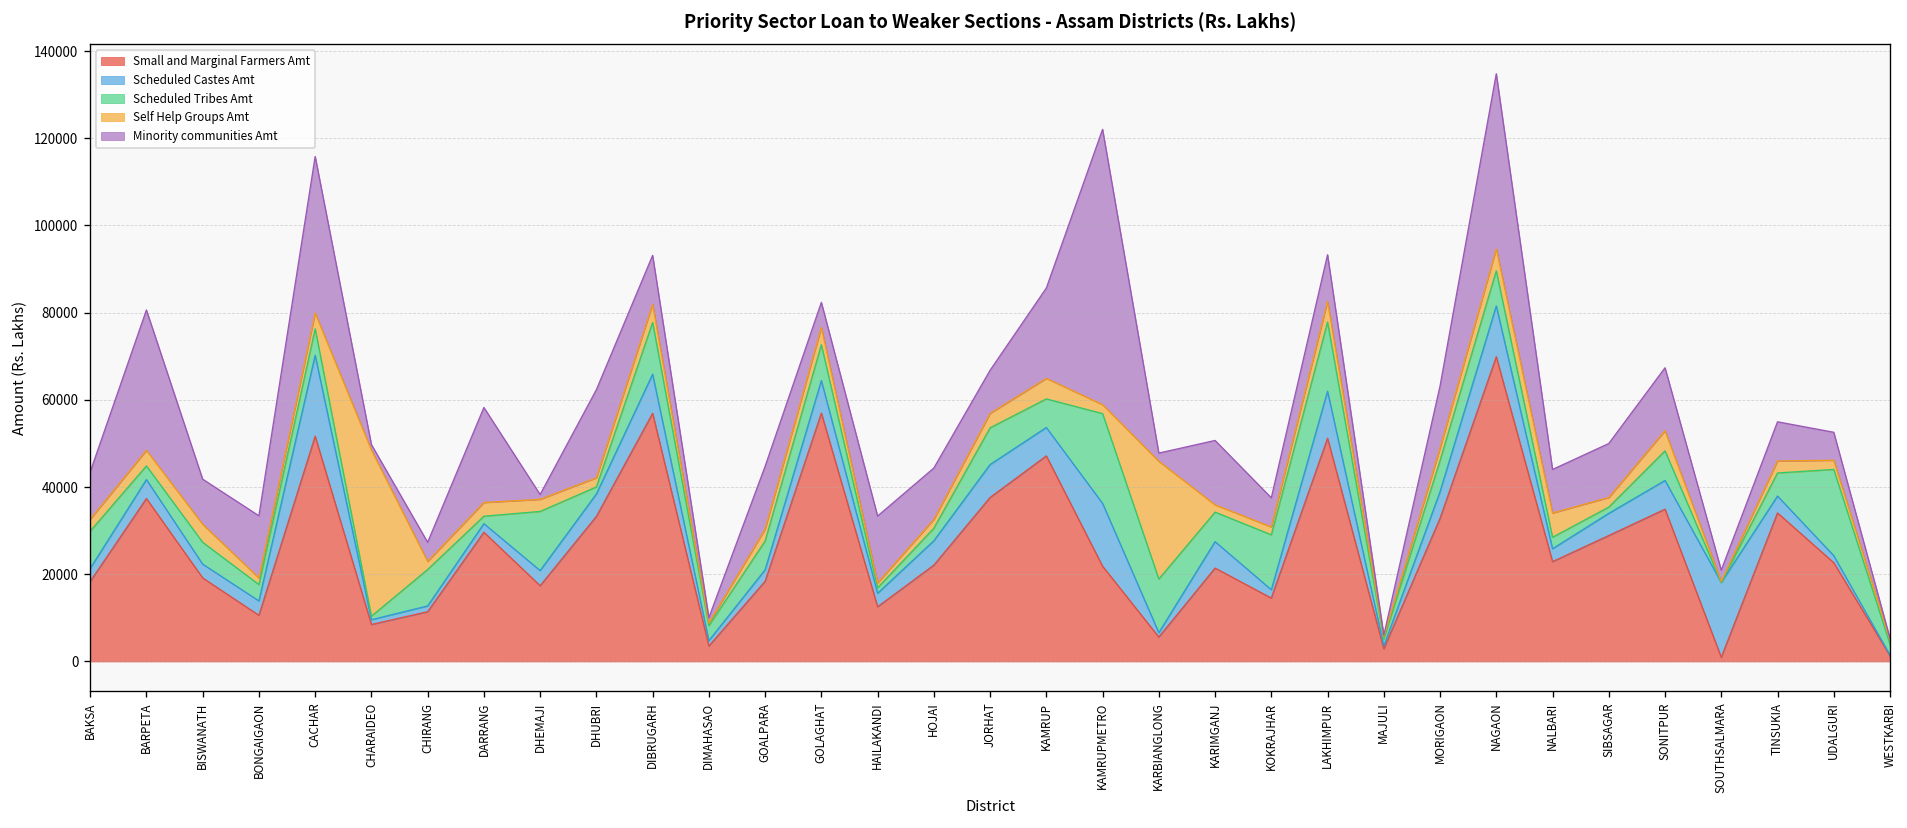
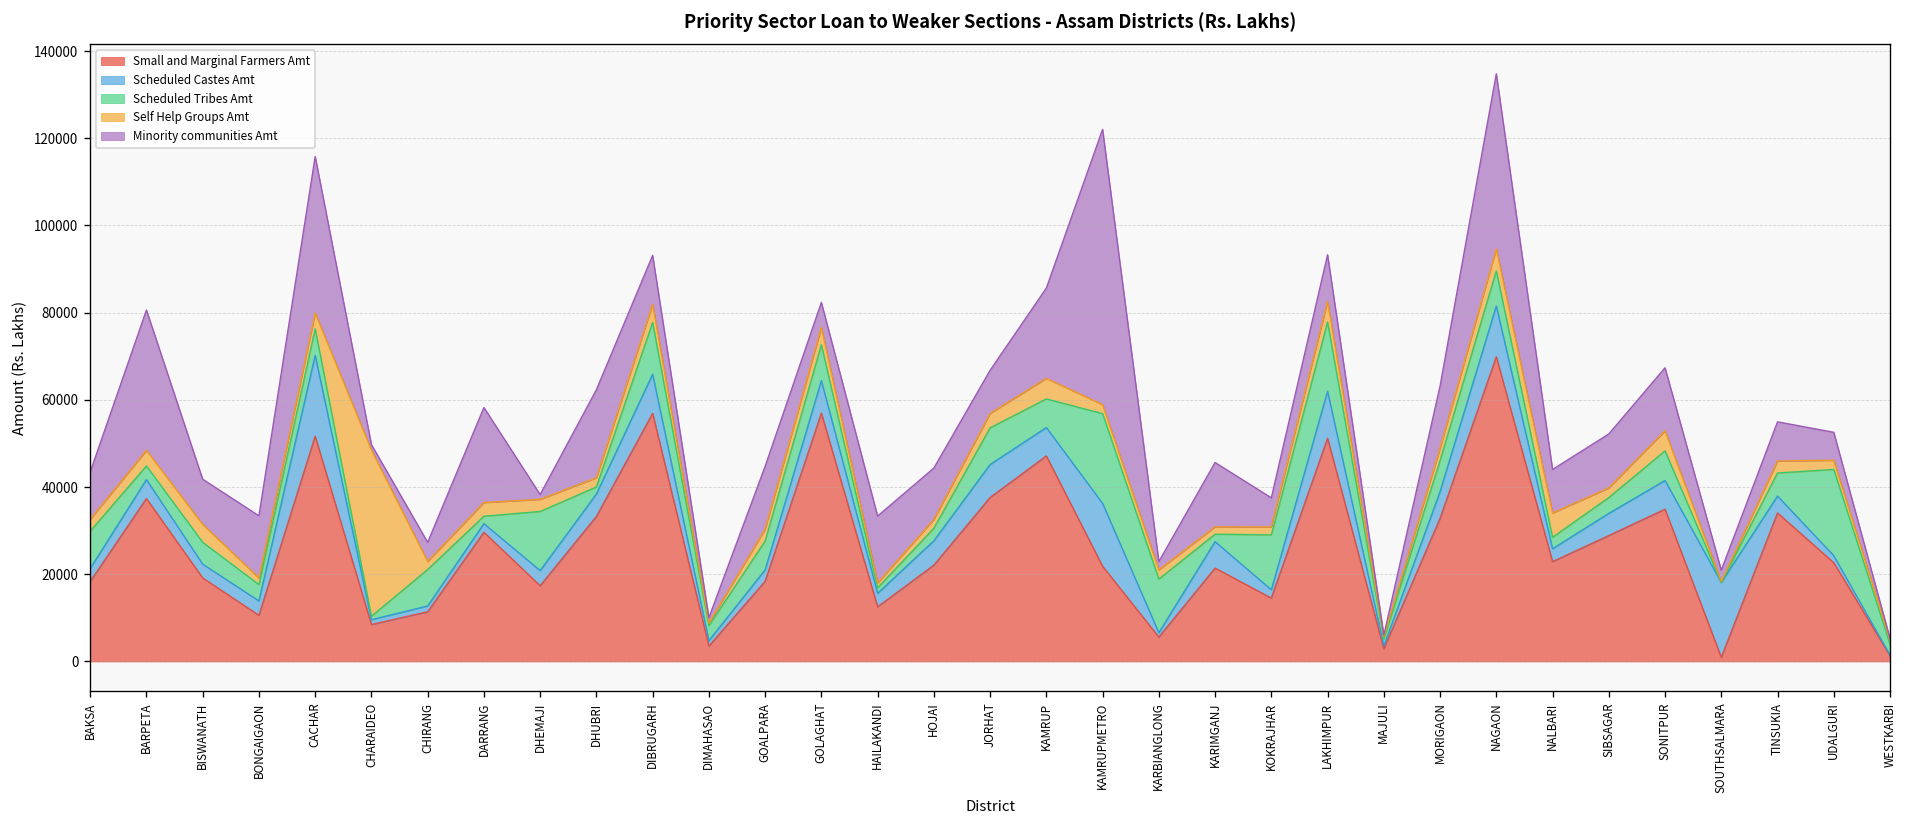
  {
    "Small and Marginal Farmers Amt": {
      "BAKSA": 18000,
      "BARPETA": 37000,
      "BISWANATH": 19000,
      "BONGAIGAON": 11000,
      "CACHAR": 52000,
      "CHARAIDEO": 8000,
      "CHIRANG": 11000,
      "DARRANG": 30000,
      "DHEMAJI": 17000,
      "DHUBRI": 33000,
      "DIBRUGARH": 57000,
      "DIMAHASAO": 4000,
      "GOALPARA": 18000,
      "GOLAGHAT": 57000,
      "HAILAKANDI": 13000,
      "HOJAI": 22000,
      "JORHAT": 38000,
      "KAMRUP": 47000,
      "KAMRUPMETRO": 22000,
      "KARBIANGLONG": 6000,
      "KARIMGANJ": 21000,
      "KOKRAJHAR": 15000,
      "LAKHIMPUR": 51000,
      "MORIGAON": 33000,
      "NAGAON": 70000,
      "NALBARI": 23000,
      "SIBSAGAR": 29000,
      "SONITPUR": 35000,
      "SOUTHSALMARA": 1000,
      "TINSUKIA": 34000,
      "UDALGURI": 23000
    },
    "Scheduled Castes Amt": {
      "BAKSA": 3000,
      "BARPETA": 4000,
      "BISWANATH": 3000,
      "BONGAIGAON": 3000,
      "CACHAR": 19000,
      "CHARAIDEO": 1000,
      "CHIRANG": 1000,
      "DARRANG": 2000,
      "DHEMAJI": 3000,
      "DHUBRI": 5000,
      "DIBRUGARH": 9000,
      "DIMAHASAO": 1000,
      "GOALPARA": 3000,
      "GOLAGHAT": 7000,
      "HAILAKANDI": 3000,
      "HOJAI": 6000,
      "JORHAT": 8000,
      "KAMRUP": 7000,
      "KAMRUPMETRO": 14000,
      "KARBIANGLONG": 1000,
      "KARIMGANJ": 6000,
      "KOKRAJHAR": 2000,
      "LAKHIMPUR": 11000,
      "MORIGAON": 6000,
      "NAGAON": 12000,
      "NALBARI": 3000,
      "SIBSAGAR": 5000,
      "SONITPUR": 7000,
      "TINSUKIA": 4000,
      "UDALGURI": 2000
    },
    "Scheduled Tribes Amt": {
      "BAKSA": 9000,
      "BARPETA": 3000,
      "BISWANATH": 5000,
      "BONGAIGAON": 4000,
      "CACHAR": 6000,
      "CHARAIDEO": 1000,
      "CHIRANG": 8000,
      "DARRANG": 2000,
      "DHEMAJI": 14000,
      "DHUBRI": 2000,
      "DIBRUGARH": 12000,
      "GOALPARA": 7000,
      "GOLAGHAT": 8000,
      "HAILAKANDI": 1000,
      "HOJAI": 3000,
      "JORHAT": 8000,
      "KAMRUP": 7000,
      "KAMRUPMETRO": 21000,
      "KARBIANGLONG": 12000,
-     "KARIMGANJ": 7000,
+     "KARIMGANJ": 2000,
      "KOKRAJHAR": 13000,
      "LAKHIMPUR": 16000,
      "MORIGAON": 7000,
      "NAGAON": 8000,
      "NALBARI": 3000,
-     "SIBSAGAR": 1000,
+     "SIBSAGAR": 4000,
      "SONITPUR": 7000,
      "TINSUKIA": 5000,
      "UDALGURI": 20000,
      "WESTKARBI": 3000
    },
    "Self Help Groups Amt": {
      "BAKSA": 3000,
      "BARPETA": 4000,
      "BISWANATH": 4000,
      "BONGAIGAON": 2000,
      "CACHAR": 4000,
      "CHARAIDEO": 38000,
      "CHIRANG": 2000,
      "DARRANG": 3000,
      "DHEMAJI": 3000,
      "DHUBRI": 2000,
      "DIBRUGARH": 4000,
      "GOALPARA": 3000,
      "GOLAGHAT": 4000,
      "HAILAKANDI": 1000,
      "HOJAI": 2000,
      "JORHAT": 3000,
      "KAMRUP": 5000,
      "KAMRUPMETRO": 2000,
-     "KARBIANGLONG": 27000,
+     "KARBIANGLONG": 2000,
      "KARIMGANJ": 2000,
      "KOKRAJHAR": 2000,
      "LAKHIMPUR": 5000,
      "MORIGAON": 3000,
      "NAGAON": 5000,
      "NALBARI": 6000,
      "SIBSAGAR": 2000,
      "SONITPUR": 5000,
      "TINSUKIA": 3000,
      "UDALGURI": 2000
    },
    "Minority communities Amt": {
      "BAKSA": 11000,
      "BARPETA": 32000,
      "BISWANATH": 10000,
      "BONGAIGAON": 14000,
      "CACHAR": 36000,
      "CHARAIDEO": 1000,
      "CHIRANG": 4000,
      "DARRANG": 22000,
      "DHEMAJI": 1000,
      "DHUBRI": 20000,
      "DIBRUGARH": 11000,
      "DIMAHASAO": 1000,
      "GOALPARA": 14000,
      "GOLAGHAT": 6000,
      "HAILAKANDI": 15000,
      "HOJAI": 12000,
      "JORHAT": 10000,
      "KAMRUP": 21000,
      "KAMRUPMETRO": 63000,
      "KARBIANGLONG": 2000,
      "KARIMGANJ": 15000,
      "KOKRAJHAR": 7000,
      "LAKHIMPUR": 11000,
      "MORIGAON": 14000,
      "NAGAON": 40000,
      "NALBARI": 10000,
      "SIBSAGAR": 12000,
      "SONITPUR": 14000,
      "SOUTHSALMARA": 3000,
      "TINSUKIA": 9000,
      "UDALGURI": 6000
    }
  }
